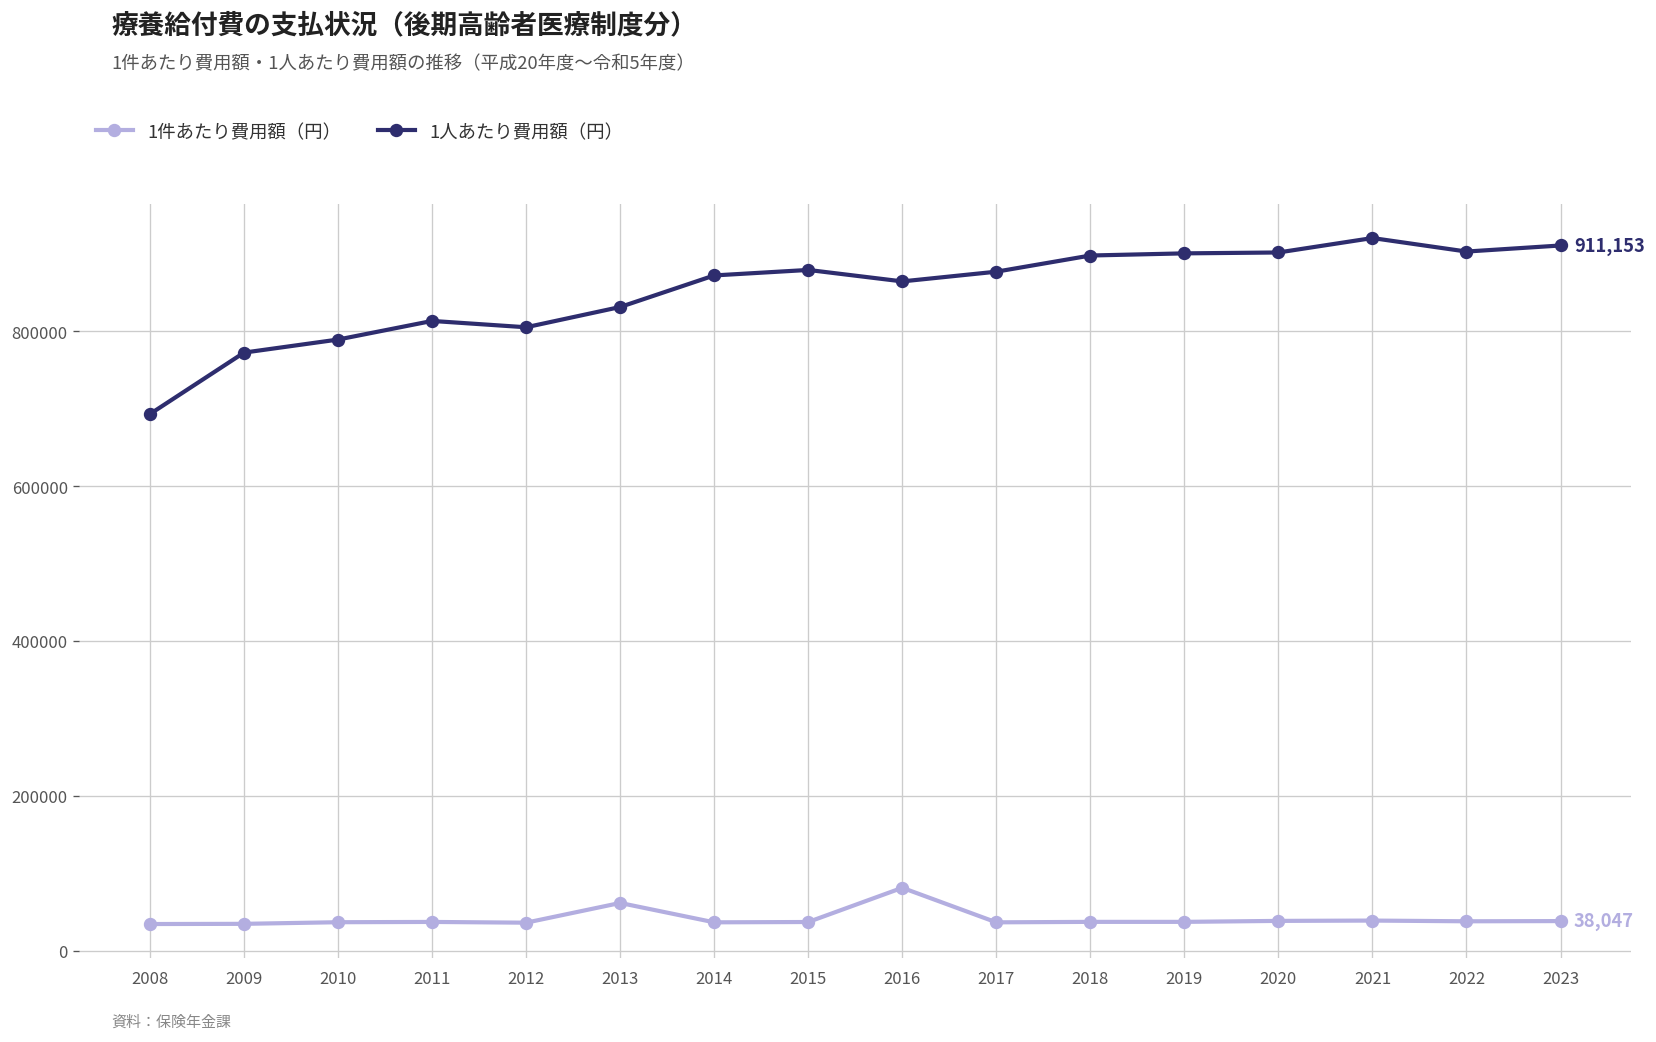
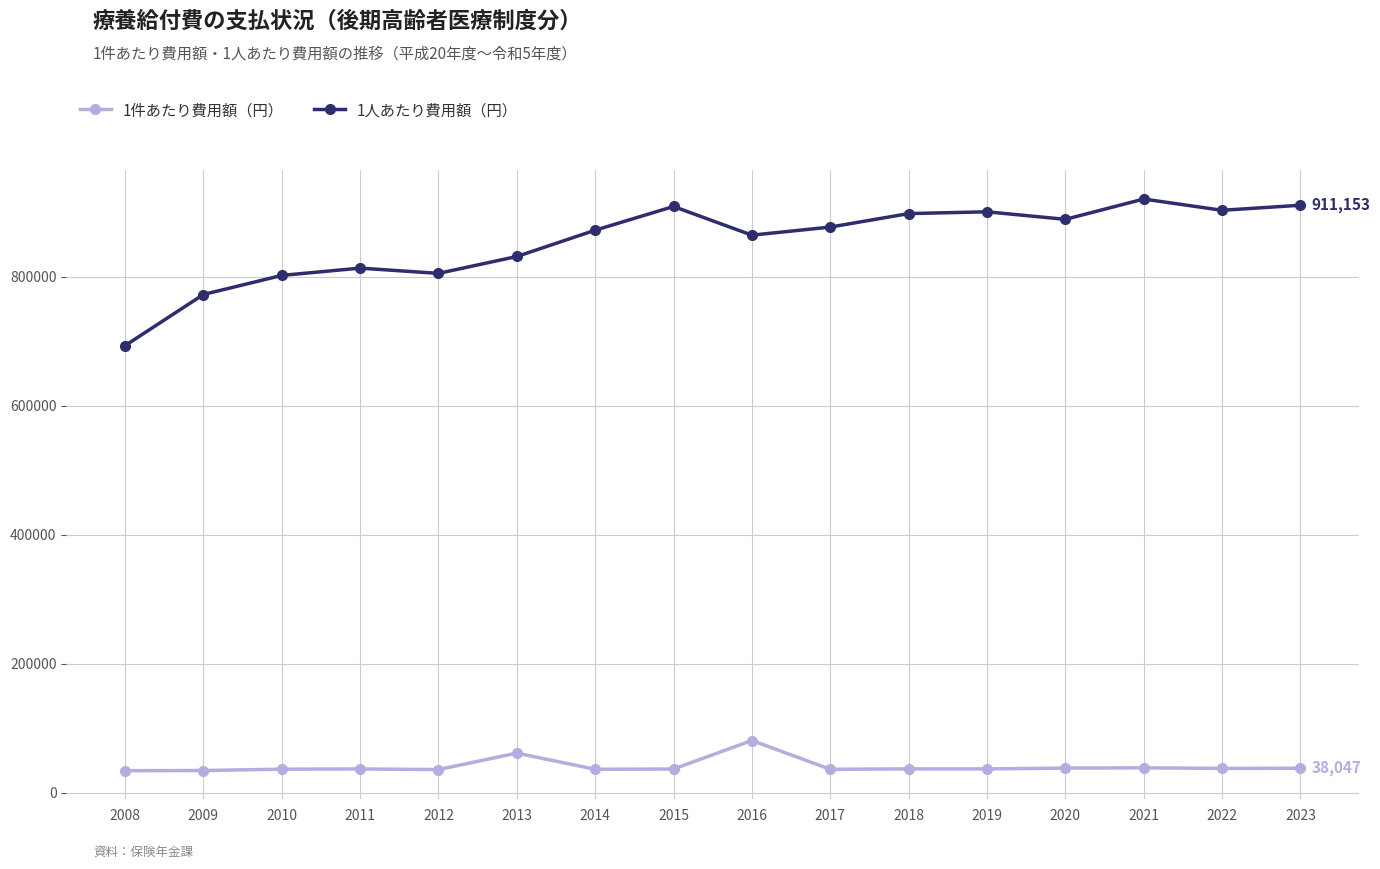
  {
    "1件あたり費用額（円）": {
      "2023": "38,047"
    },
    "1人あたり費用額（円）": {
      "2008": "690000",
      "2009": "770000",
-     "2010": "790000",
+     "2010": "800000",
      "2011": "810000",
      "2012": "810000",
      "2013": "830000",
      "2014": "870000",
-     "2015": "880000",
+     "2015": "910000",
      "2016": "860000",
      "2017": "880000",
      "2018": "900000",
      "2019": "900000",
-     "2020": "900000",
+     "2020": "890000",
      "2021": "920000",
      "2022": "900000"
    }
  }
